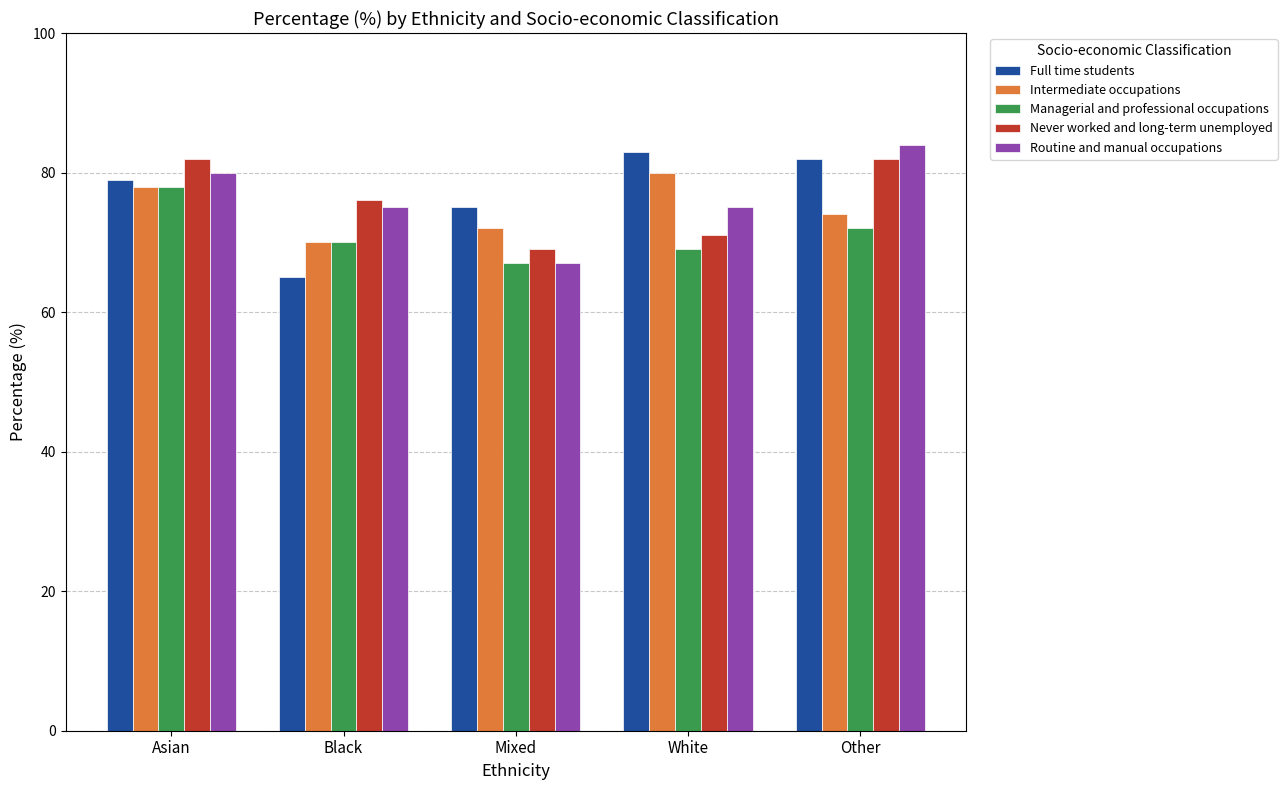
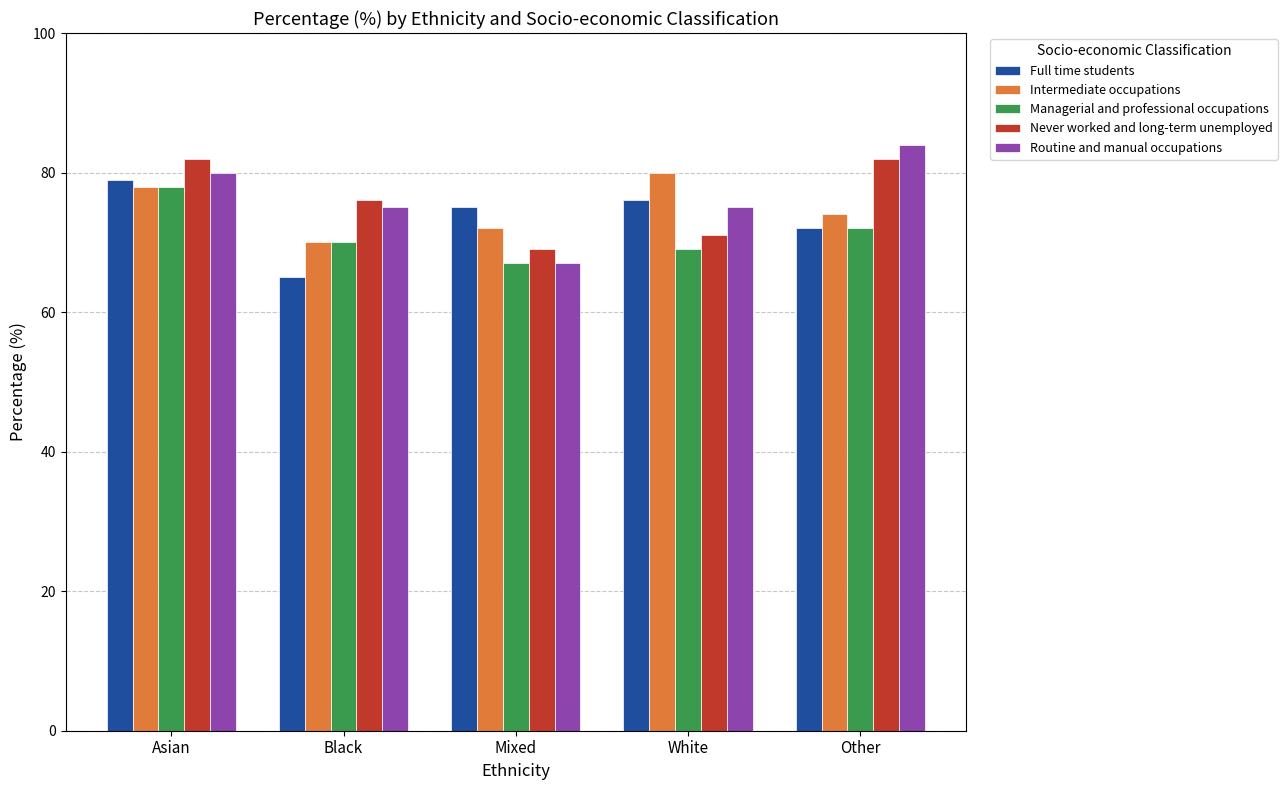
  {
    "Full time students": {
      "Asian": 79,
      "Black": 65,
      "Mixed": 75,
-     "White": 83,
-     "Other": 82
+     "White": 76,
+     "Other": 72
    },
    "Intermediate occupations": {
      "Asian": 78,
      "Black": 70,
      "Mixed": 72,
      "White": 80,
      "Other": 74
    },
    "Managerial and professional occupations": {
      "Asian": 78,
      "Black": 70,
      "Mixed": 67,
      "White": 69,
      "Other": 72
    },
    "Never worked and long-term unemployed": {
      "Asian": 82,
      "Black": 76,
      "Mixed": 69,
      "White": 71,
      "Other": 82
    },
    "Routine and manual occupations": {
      "Asian": 80,
      "Black": 75,
      "Mixed": 67,
      "White": 75,
      "Other": 84
    }
  }
